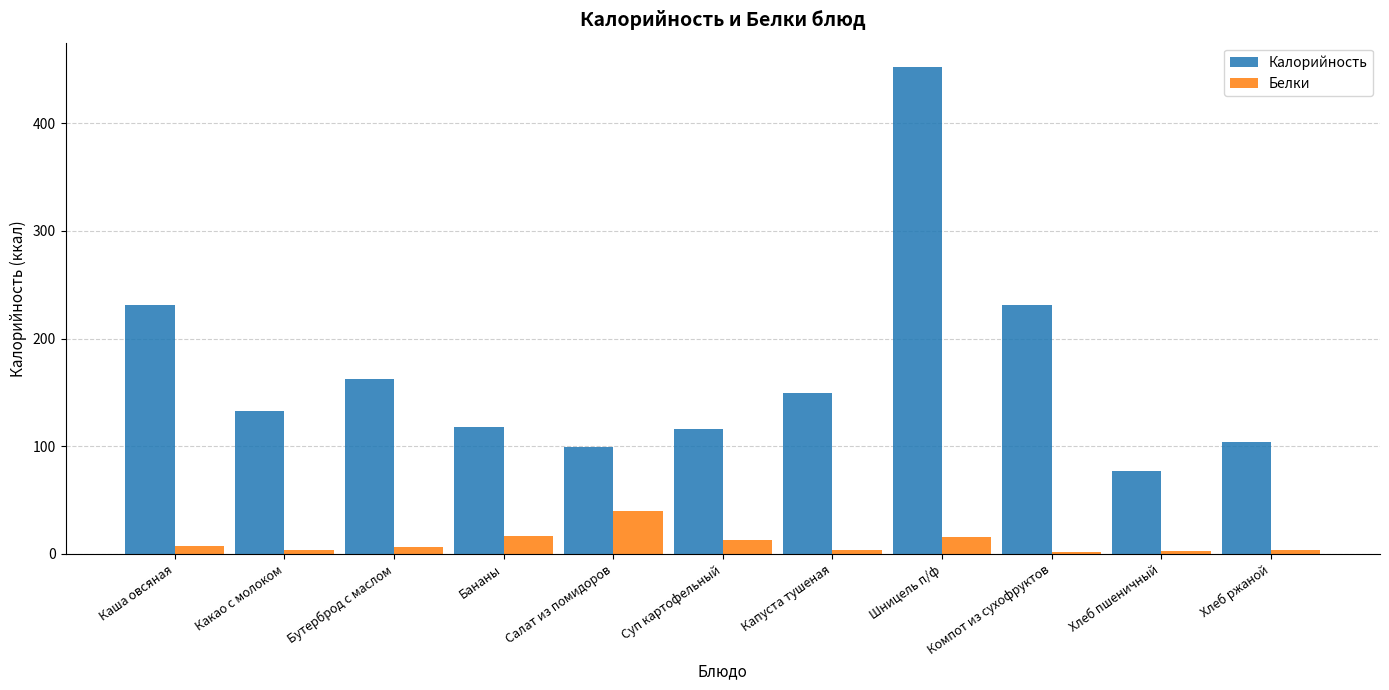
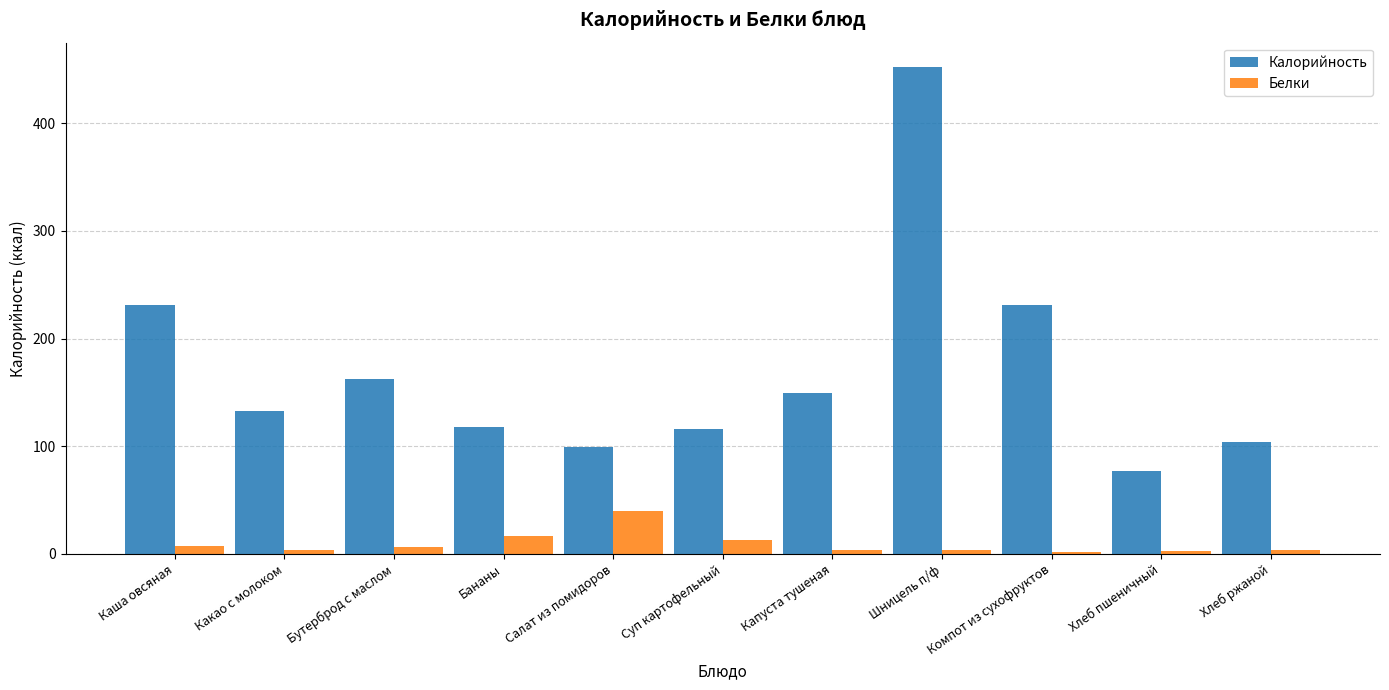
  {
    "Калорийность": {
      "Каша овсяная": 232,
      "Какао с молоком": 133,
      "Бутерброд с маслом": 163,
      "Бананы": 118,
      "Салат из помидоров": 99,
      "Суп картофельный": 116,
      "Капуста тушеная": 149,
      "Шницель п/ф": 452,
      "Компот из сухофруктов": 232,
      "Хлеб пшеничный": 77,
      "Хлеб ржаной": 104
    },
    "Белки": {
      "Каша овсяная": 7,
      "Какао с молоком": 4,
      "Бутерброд с маслом": 6,
      "Бананы": 16,
      "Салат из помидоров": 40,
      "Суп картофельный": 13,
      "Капуста тушеная": 4,
-     "Шницель п/ф": 16,
+     "Шницель п/ф": 4,
      "Хлеб пшеничный": 3,
      "Хлеб ржаной": 3
    }
  }
